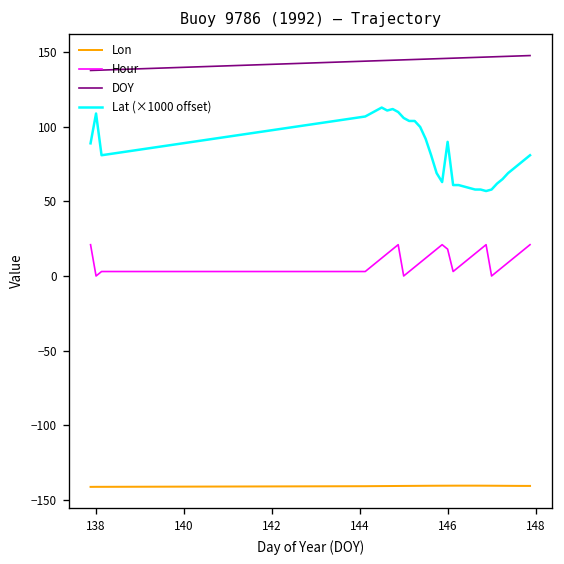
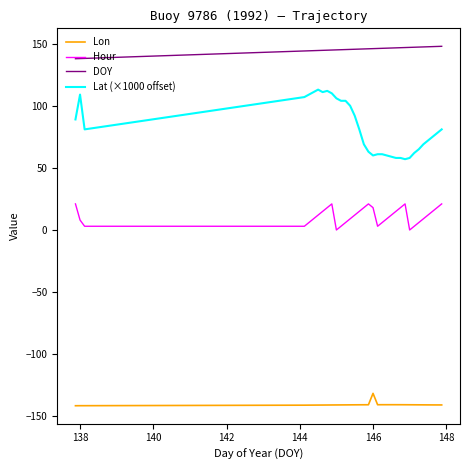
  {
    "Lon": {
      "138": -141,
-     "146": -141
+     "146": -132
    },
    "Hour": {
-     "138": 0,
+     "138": 8,
      "146": 18
    },
    "DOY": {
      "138": 138,
      "146": 146
    },
    "Lat (×1000 offset)": {
      "138": 109,
-     "146": 90
+     "146": 60
    }
  }
